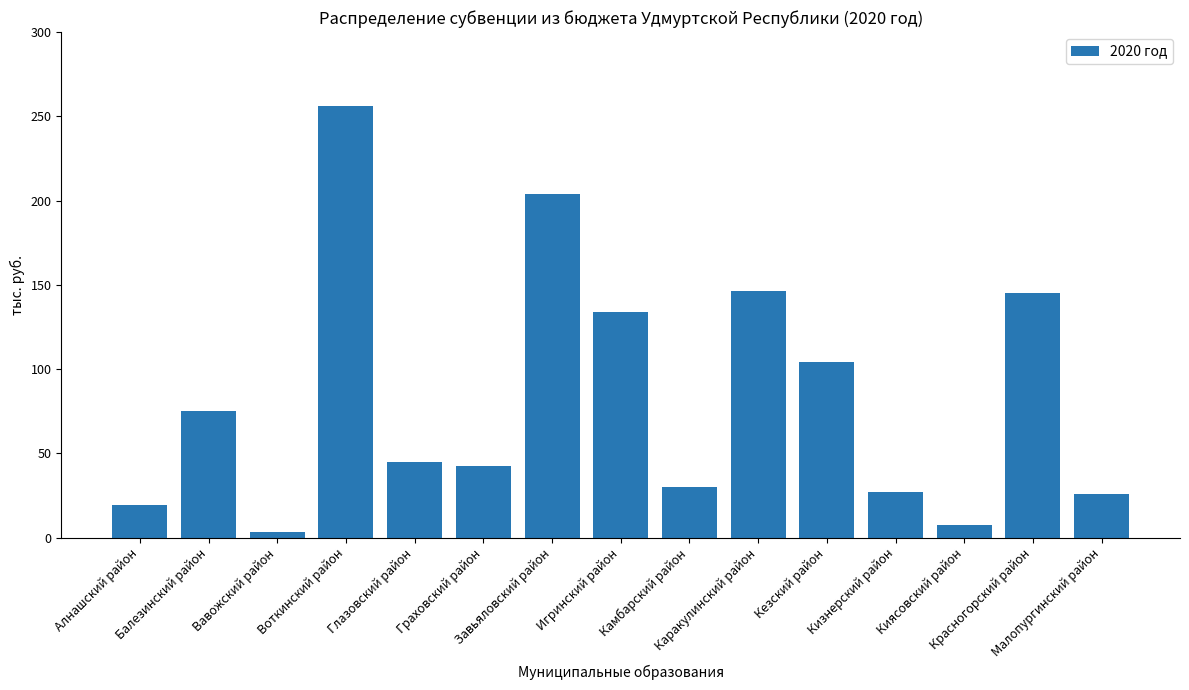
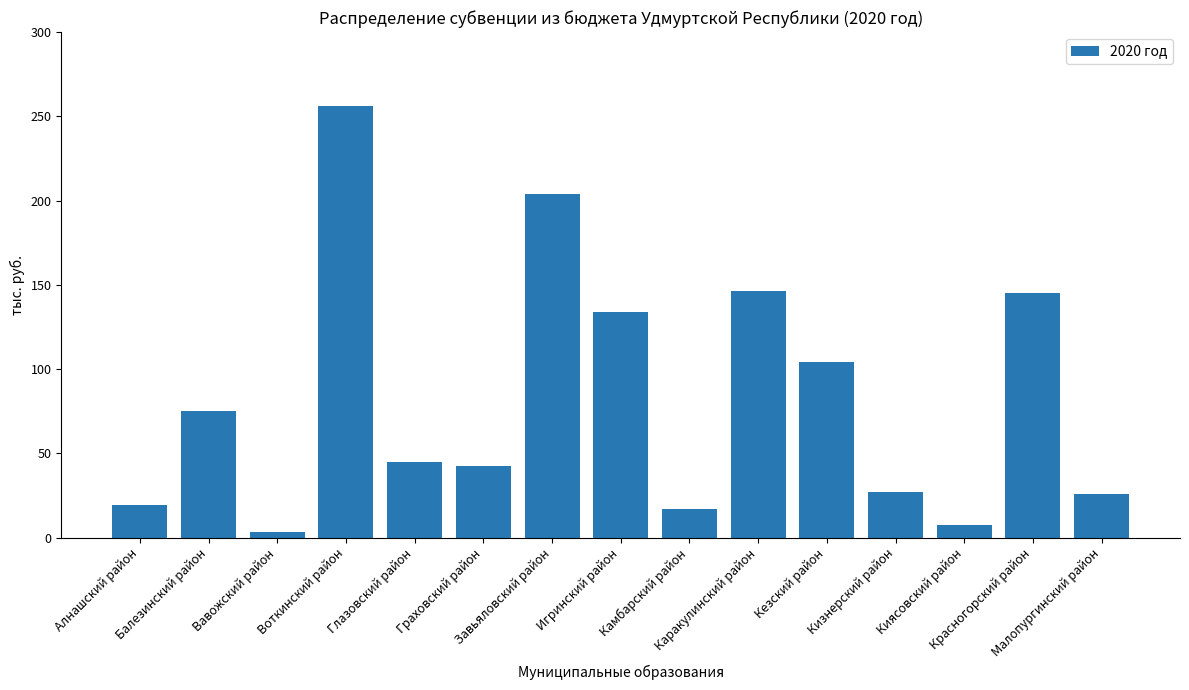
  {
    "Алнашский район": 20,
    "Балезинский район": 75,
    "Вавожский район": 3,
    "Воткинский район": 256,
    "Глазовский район": 45,
    "Граховский район": 43,
    "Завьяловский район": 204,
    "Игринский район": 134,
-   "Камбарский район": 30,
+   "Камбарский район": 17,
    "Каракулинский район": 146,
    "Кезский район": 104,
    "Кизнерский район": 27,
    "Киясовский район": 7,
    "Красногорский район": 145,
    "Малопургинский район": 26
  }
